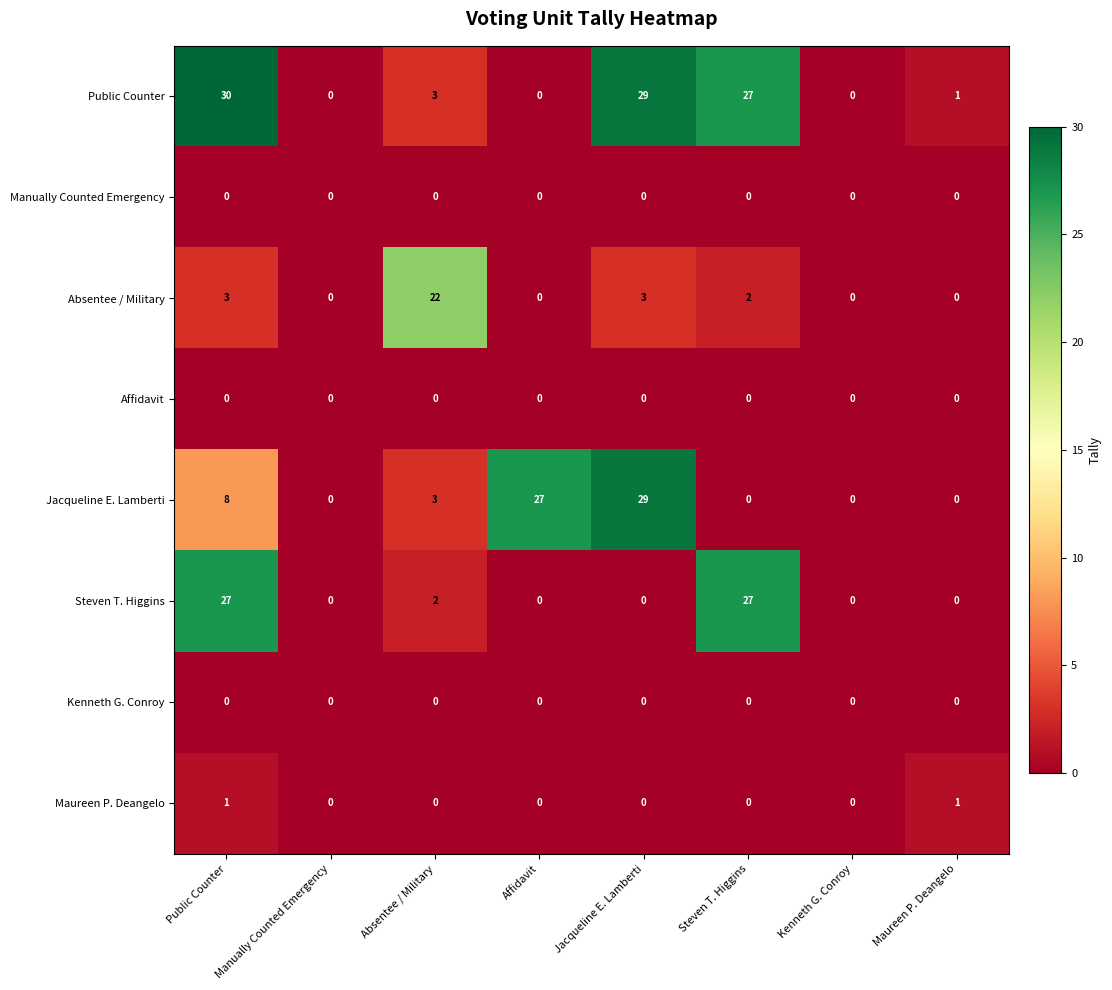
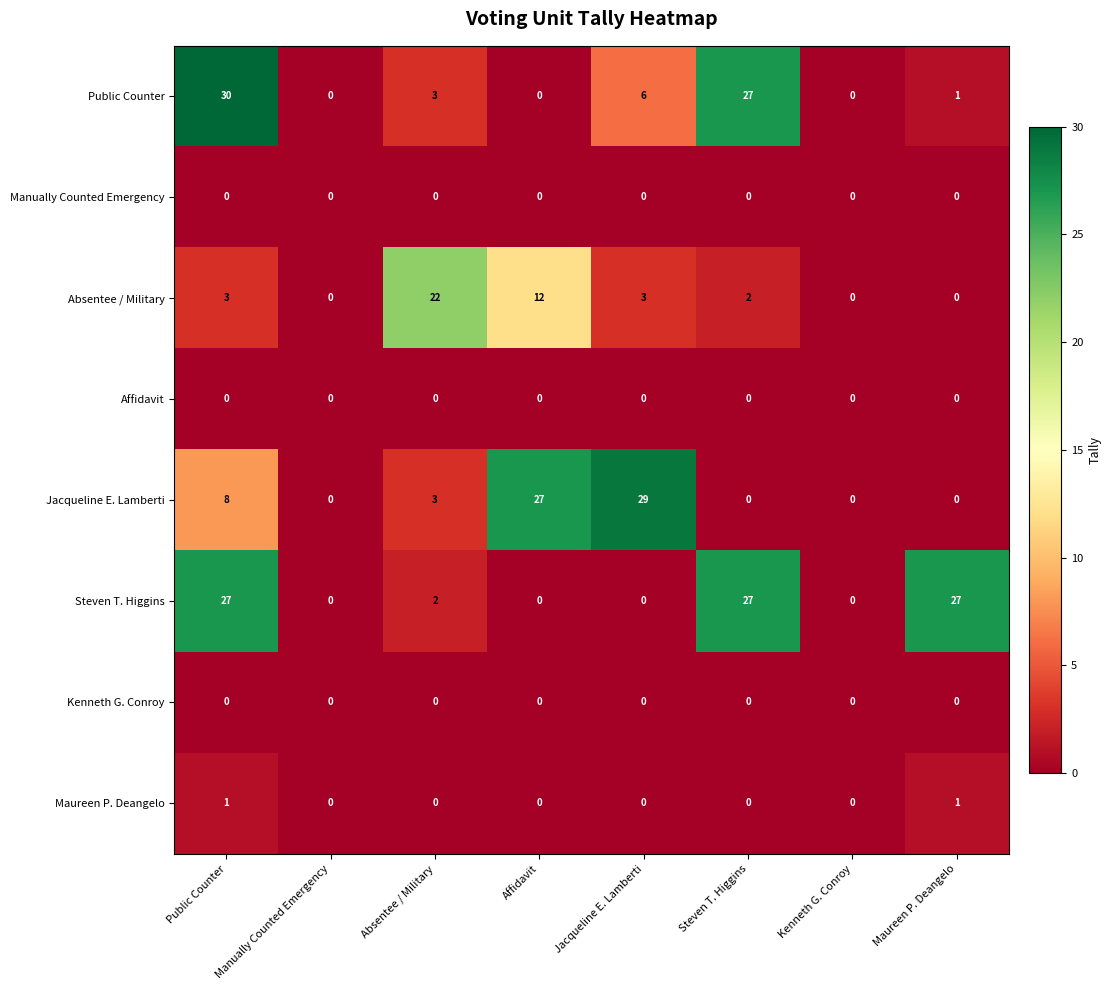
  {
    "Public Counter": {
      "Public Counter": 30,
      "Manually Counted Emergency": 0,
      "Absentee / Military": 3,
      "Affidavit": 0,
-     "Jacqueline E. Lamberti": 29,
+     "Jacqueline E. Lamberti": 6,
      "Steven T. Higgins": 27,
      "Kenneth G. Conroy": 0,
      "Maureen P. Deangelo": 1
    },
    "Manually Counted Emergency": {
      "Public Counter": 0,
      "Manually Counted Emergency": 0,
      "Absentee / Military": 0,
      "Affidavit": 0,
      "Jacqueline E. Lamberti": 0,
      "Steven T. Higgins": 0,
      "Kenneth G. Conroy": 0,
      "Maureen P. Deangelo": 0
    },
    "Absentee / Military": {
      "Public Counter": 3,
      "Manually Counted Emergency": 0,
      "Absentee / Military": 22,
-     "Affidavit": 0,
+     "Affidavit": 12,
      "Jacqueline E. Lamberti": 3,
      "Steven T. Higgins": 2,
      "Kenneth G. Conroy": 0,
      "Maureen P. Deangelo": 0
    },
    "Affidavit": {
      "Public Counter": 0,
      "Manually Counted Emergency": 0,
      "Absentee / Military": 0,
      "Affidavit": 0,
      "Jacqueline E. Lamberti": 0,
      "Steven T. Higgins": 0,
      "Kenneth G. Conroy": 0,
      "Maureen P. Deangelo": 0
    },
    "Jacqueline E. Lamberti": {
      "Public Counter": 8,
      "Manually Counted Emergency": 0,
      "Absentee / Military": 3,
      "Affidavit": 27,
      "Jacqueline E. Lamberti": 29,
      "Steven T. Higgins": 0,
      "Kenneth G. Conroy": 0,
      "Maureen P. Deangelo": 0
    },
    "Steven T. Higgins": {
      "Public Counter": 27,
      "Manually Counted Emergency": 0,
      "Absentee / Military": 2,
      "Affidavit": 0,
      "Jacqueline E. Lamberti": 0,
      "Steven T. Higgins": 27,
      "Kenneth G. Conroy": 0,
-     "Maureen P. Deangelo": 0
+     "Maureen P. Deangelo": 27
    },
    "Kenneth G. Conroy": {
      "Public Counter": 0,
      "Manually Counted Emergency": 0,
      "Absentee / Military": 0,
      "Affidavit": 0,
      "Jacqueline E. Lamberti": 0,
      "Steven T. Higgins": 0,
      "Kenneth G. Conroy": 0,
      "Maureen P. Deangelo": 0
    },
    "Maureen P. Deangelo": {
      "Public Counter": 1,
      "Manually Counted Emergency": 0,
      "Absentee / Military": 0,
      "Affidavit": 0,
      "Jacqueline E. Lamberti": 0,
      "Steven T. Higgins": 0,
      "Kenneth G. Conroy": 0,
      "Maureen P. Deangelo": 1
    }
  }
